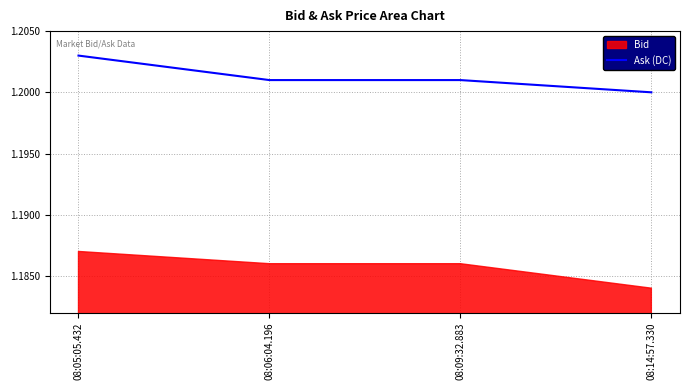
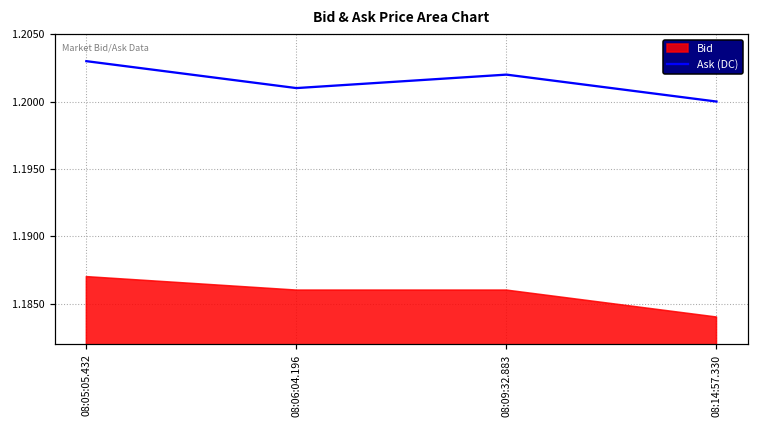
  {
    "Ask (DC)": {
      "08:05:05.432": 1.203,
      "08:06:04.196": 1.201,
-     "08:09:32.883": 1.201,
+     "08:09:32.883": 1.202,
      "08:14:57.330": 1.200
    },
    "Bid": {
      "08:05:05.432": 1.187,
      "08:06:04.196": 1.186,
      "08:09:32.883": 1.186,
      "08:14:57.330": 1.184
    }
  }
